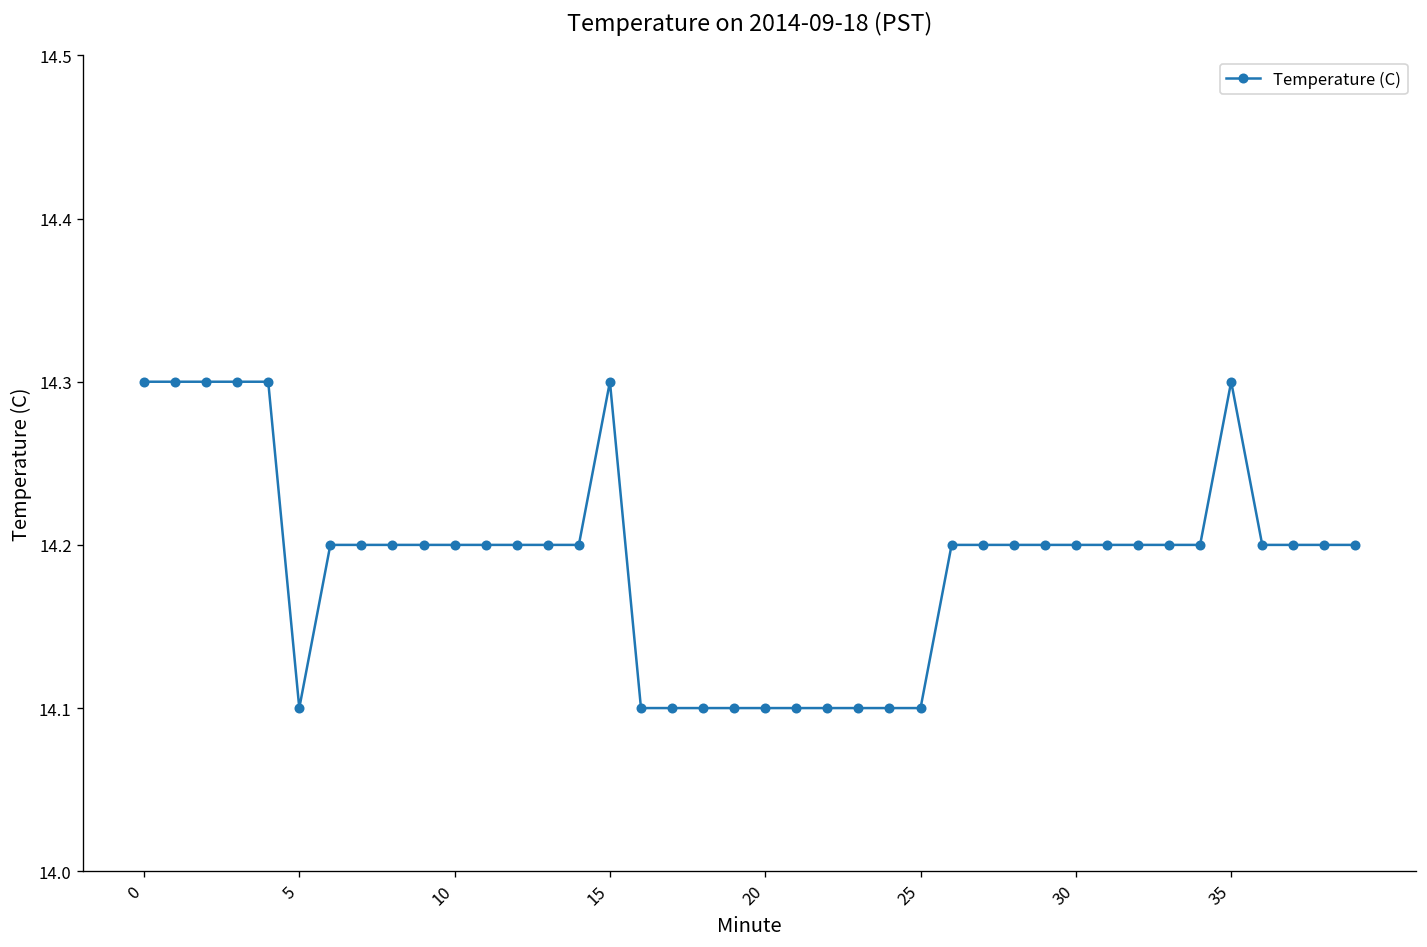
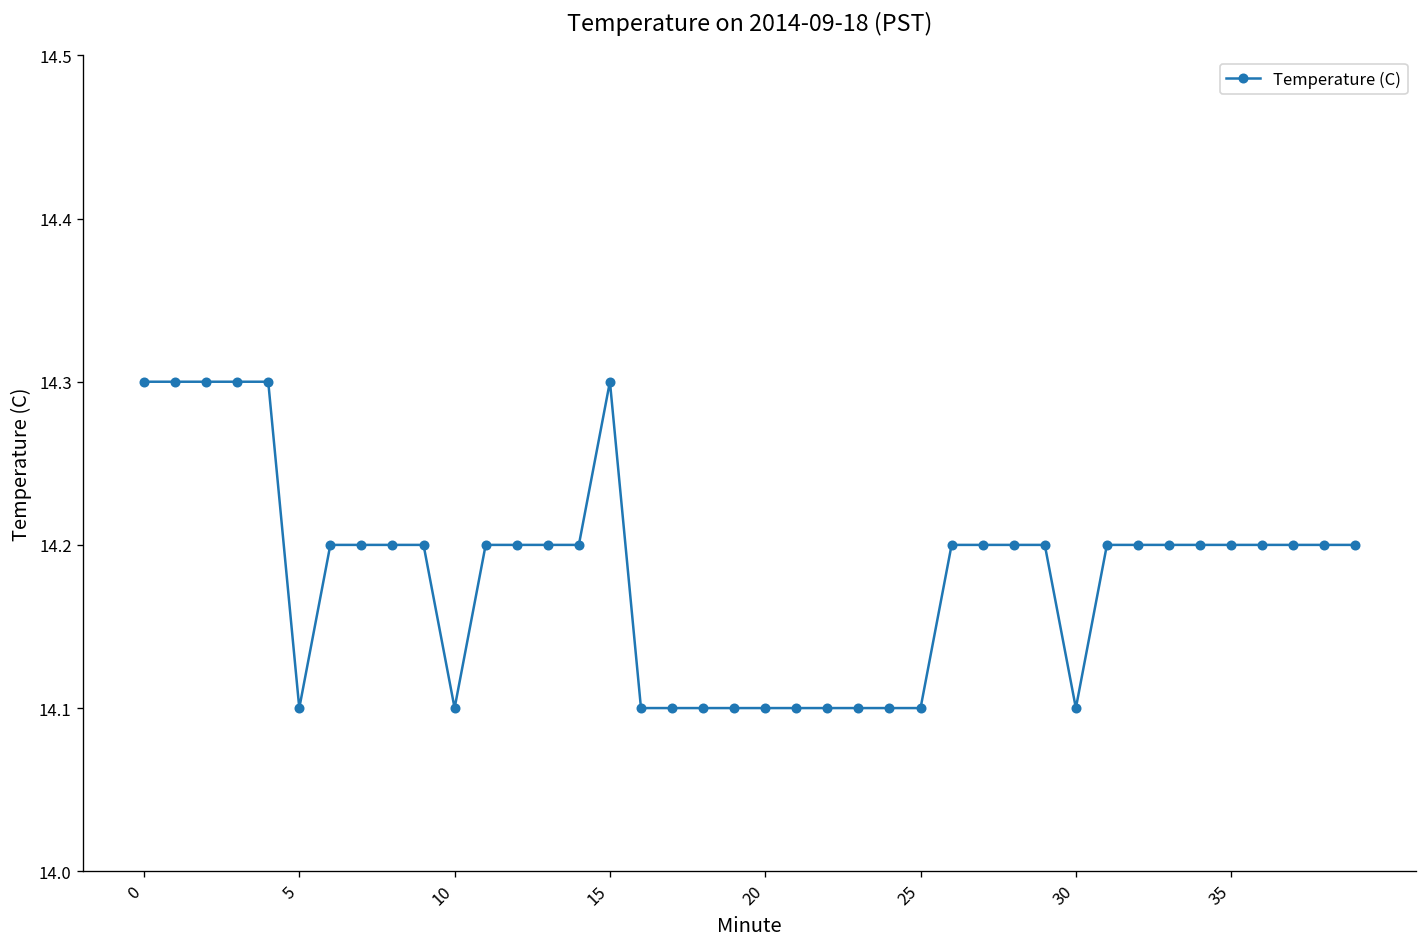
  {
    "0": 14.3,
    "5": 14.1,
-   "10": 14.2,
+   "10": 14.1,
    "15": 14.3,
    "20": 14.1,
    "25": 14.1,
-   "30": 14.2,
-   "35": 14.3
+   "30": 14.1,
+   "35": 14.2
  }
